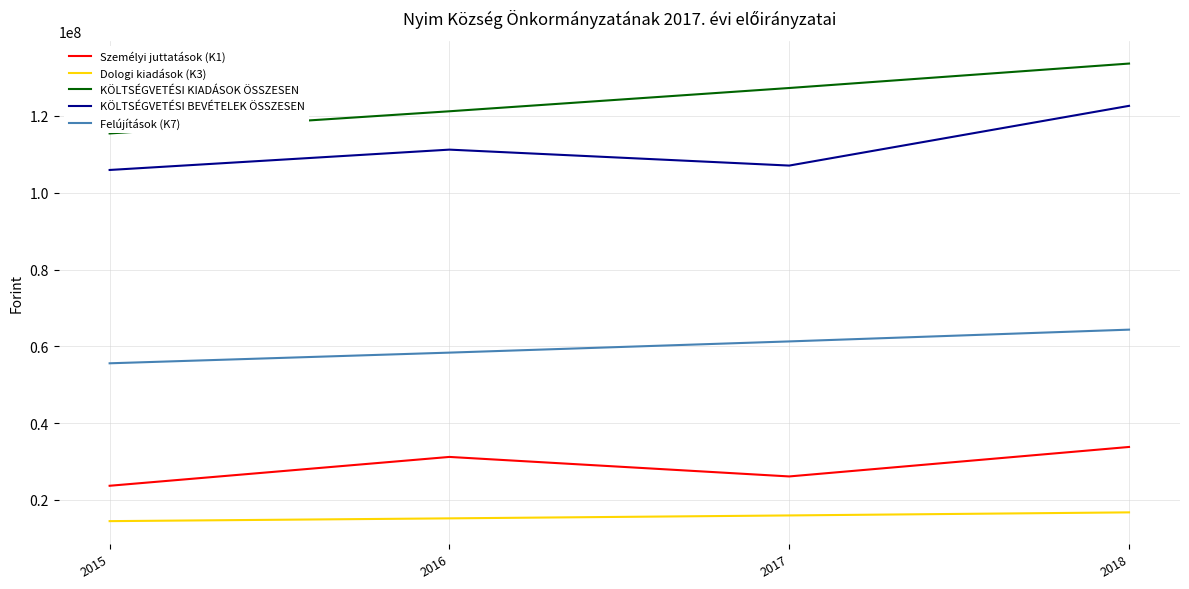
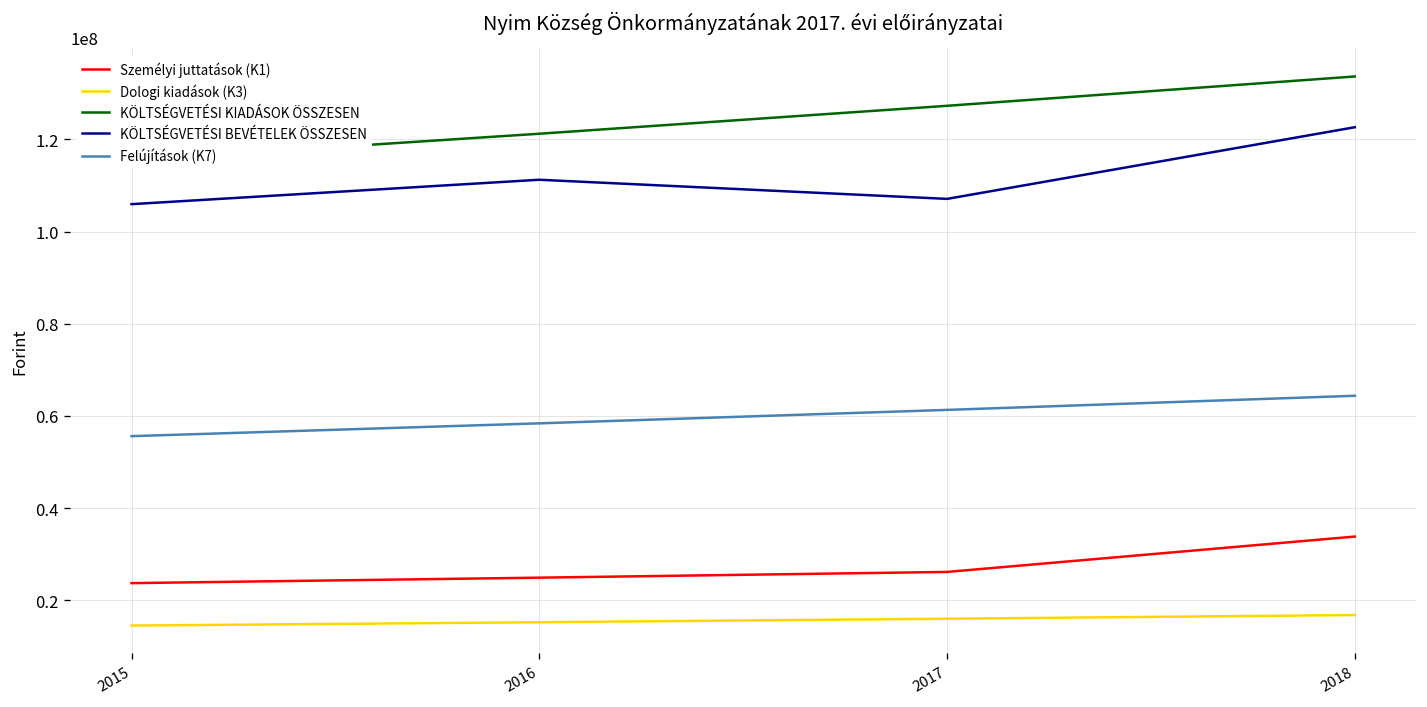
  {
    "Személyi juttatások (K1)": {
      "2015": 24000000,
-     "2016": 31000000,
+     "2016": 25000000,
      "2017": 26000000,
      "2018": 34000000
    },
    "Dologi kiadások (K3)": {
      "2015": 14000000,
      "2016": 15000000,
      "2017": 16000000,
      "2018": 17000000
    },
    "KÖLTSÉGVETÉSI KIADÁSOK ÖSSZESEN": {
      "2015": 115000000,
      "2016": 121000000,
      "2017": 127000000,
      "2018": 134000000
    },
    "KÖLTSÉGVETÉSI BEVÉTELEK ÖSSZESEN": {
      "2015": 106000000,
      "2016": 111000000,
      "2017": 107000000,
      "2018": 123000000
    },
    "Felújítások (K7)": {
      "2015": 56000000,
      "2016": 58000000,
      "2017": 61000000,
      "2018": 64000000
    }
  }
